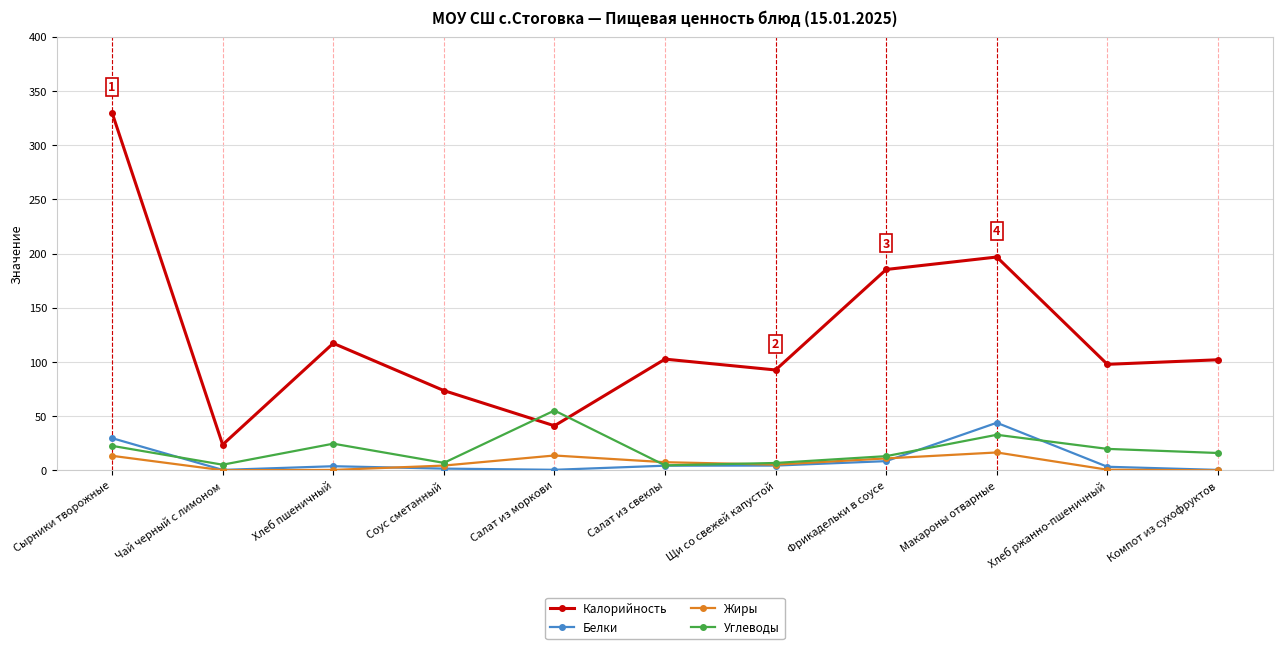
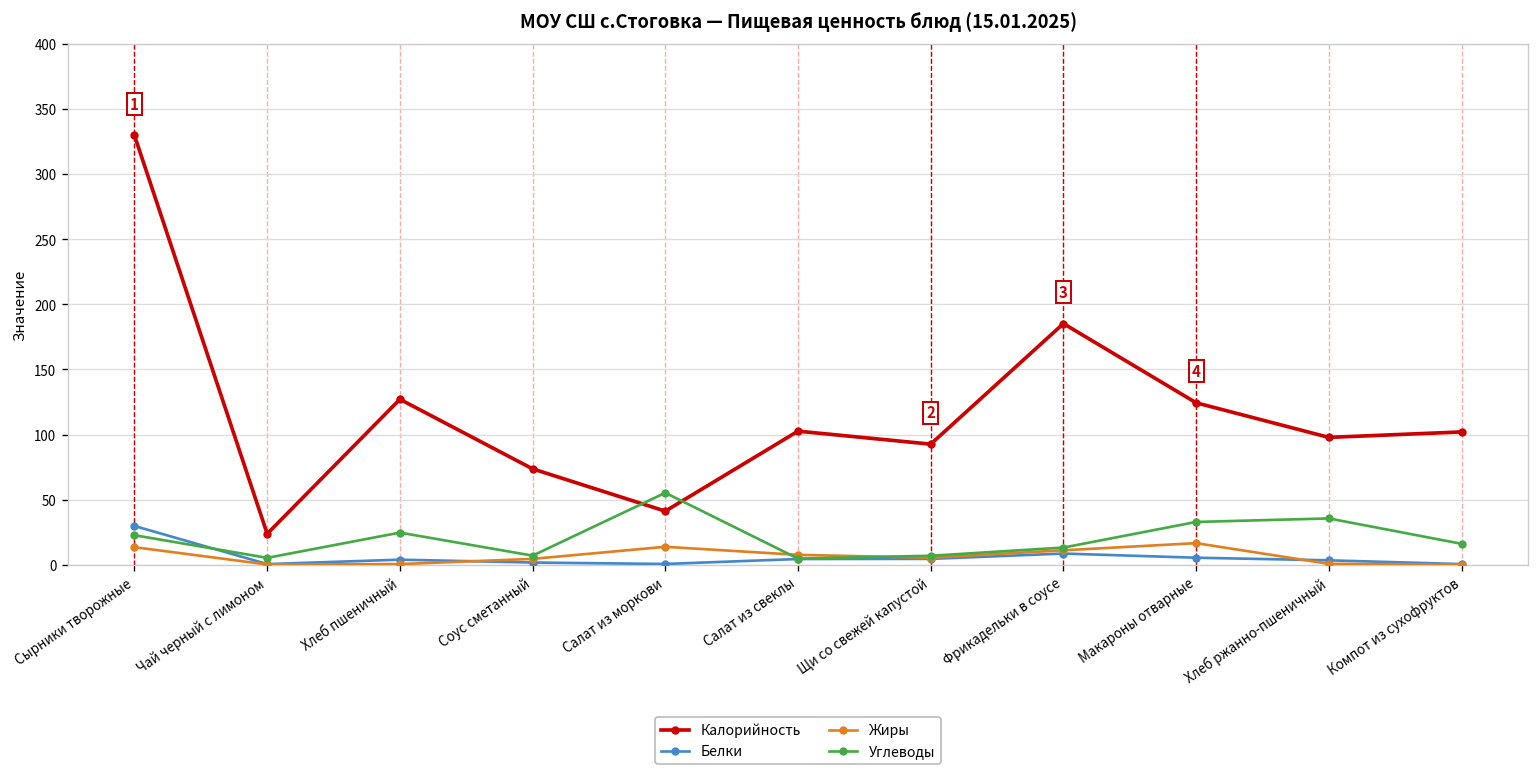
  {
    "Калорийность": {
      "Чай черный с лимоном": 24,
-     "Хлеб пшеничный": 117,
+     "Хлеб пшеничный": 127,
      "Соус сметанный": 74,
      "Салат из моркови": 41,
      "Салат из свеклы": 103,
-     "Макароны отварные": 197,
+     "Макароны отварные": 124,
      "Хлеб ржанно-пшеничный": 98,
      "Компот из сухофруктов": 102
    },
    "Белки": {
      "Сырники творожные": 30,
      "Хлеб пшеничный": 4,
      "Соус сметанный": 2,
      "Салат из моркови": 1,
      "Фрикадельки в соусе": 9,
-     "Макароны отварные": 44,
+     "Макароны отварные": 5,
      "Хлеб ржанно-пшеничный": 3
    },
    "Жиры": {
      "Сырники творожные": 13,
      "Хлеб пшеничный": 0,
      "Соус сметанный": 4,
      "Салат из моркови": 14,
      "Салат из свеклы": 8,
      "Макароны отварные": 17,
      "Хлеб ржанно-пшеничный": 1
    },
    "Углеводы": {
      "Сырники творожные": 23,
      "Чай черный с лимоном": 5,
      "Хлеб пшеничный": 25,
      "Соус сметанный": 7,
      "Салат из моркови": 55,
      "Макароны отварные": 33,
-     "Хлеб ржанно-пшеничный": 20,
+     "Хлеб ржанно-пшеничный": 36,
      "Компот из сухофруктов": 16
    }
  }
